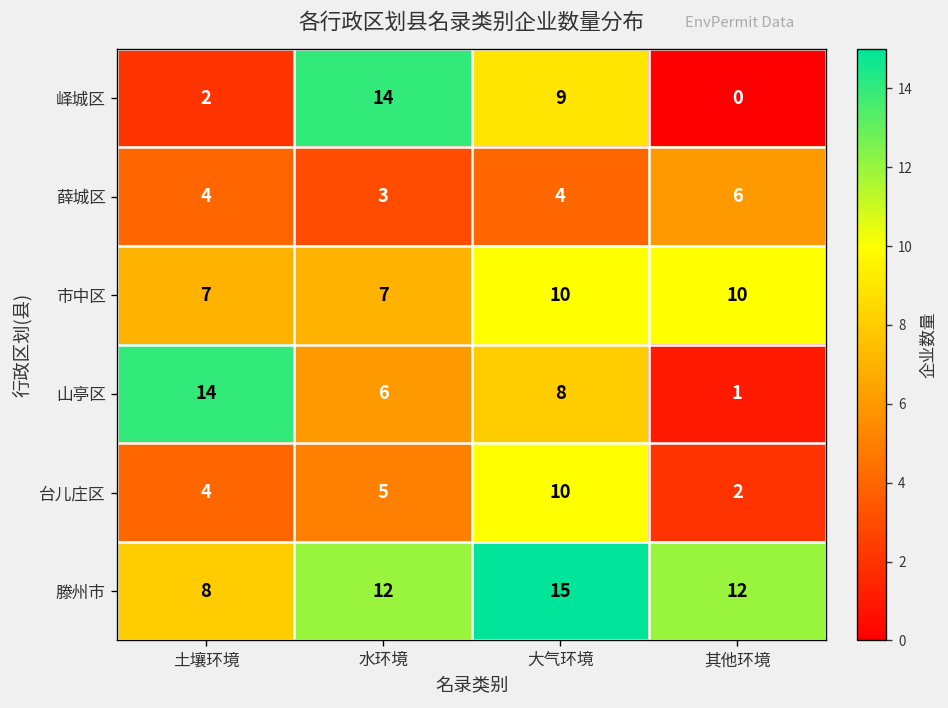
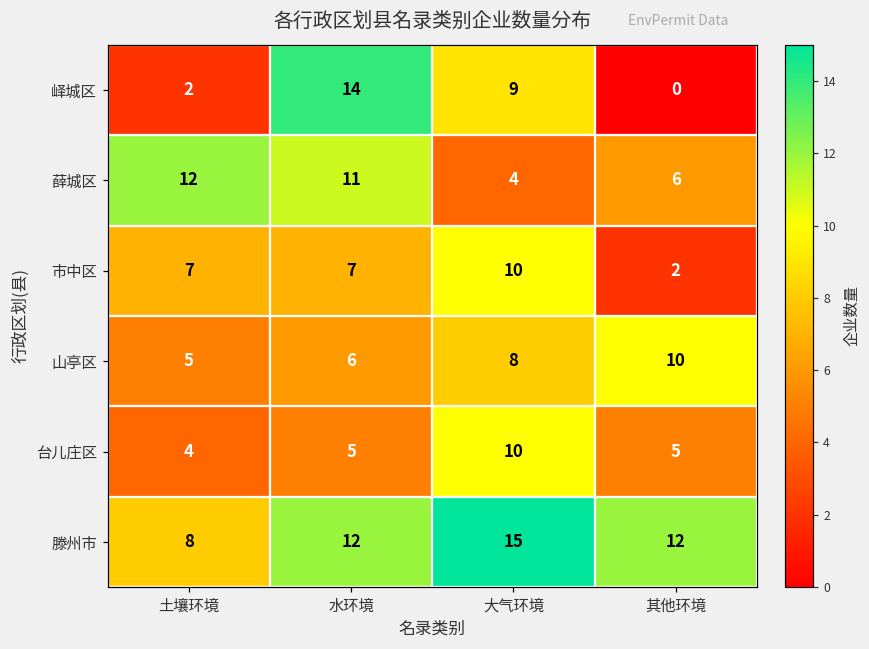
  {
    "峄城区": {
      "土壤环境": 2,
      "水环境": 14,
      "大气环境": 9,
      "其他环境": 0
    },
    "薛城区": {
-     "土壤环境": 4,
-     "水环境": 3,
+     "土壤环境": 12,
+     "水环境": 11,
      "大气环境": 4,
      "其他环境": 6
    },
    "市中区": {
      "土壤环境": 7,
      "水环境": 7,
      "大气环境": 10,
-     "其他环境": 10
+     "其他环境": 2
    },
    "山亭区": {
-     "土壤环境": 14,
+     "土壤环境": 5,
      "水环境": 6,
      "大气环境": 8,
-     "其他环境": 1
+     "其他环境": 10
    },
    "台儿庄区": {
      "土壤环境": 4,
      "水环境": 5,
      "大气环境": 10,
-     "其他环境": 2
+     "其他环境": 5
    },
    "滕州市": {
      "土壤环境": 8,
      "水环境": 12,
      "大气环境": 15,
      "其他环境": 12
    }
  }
